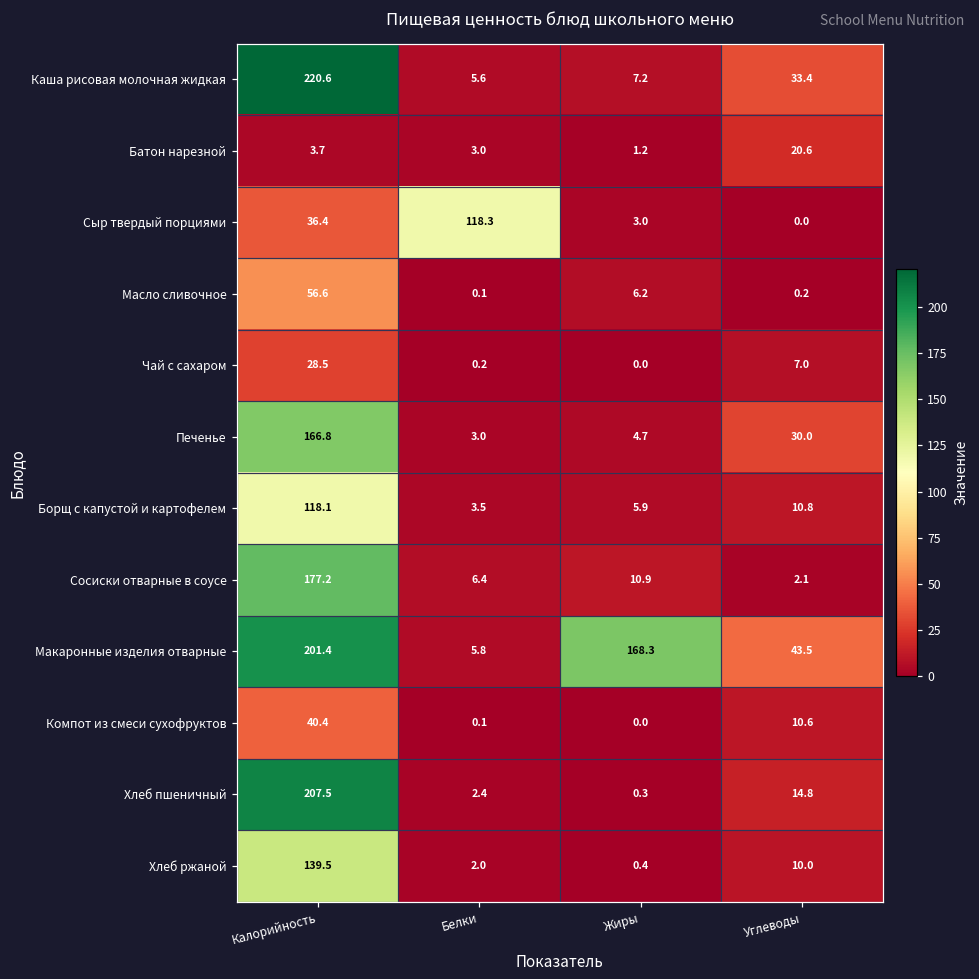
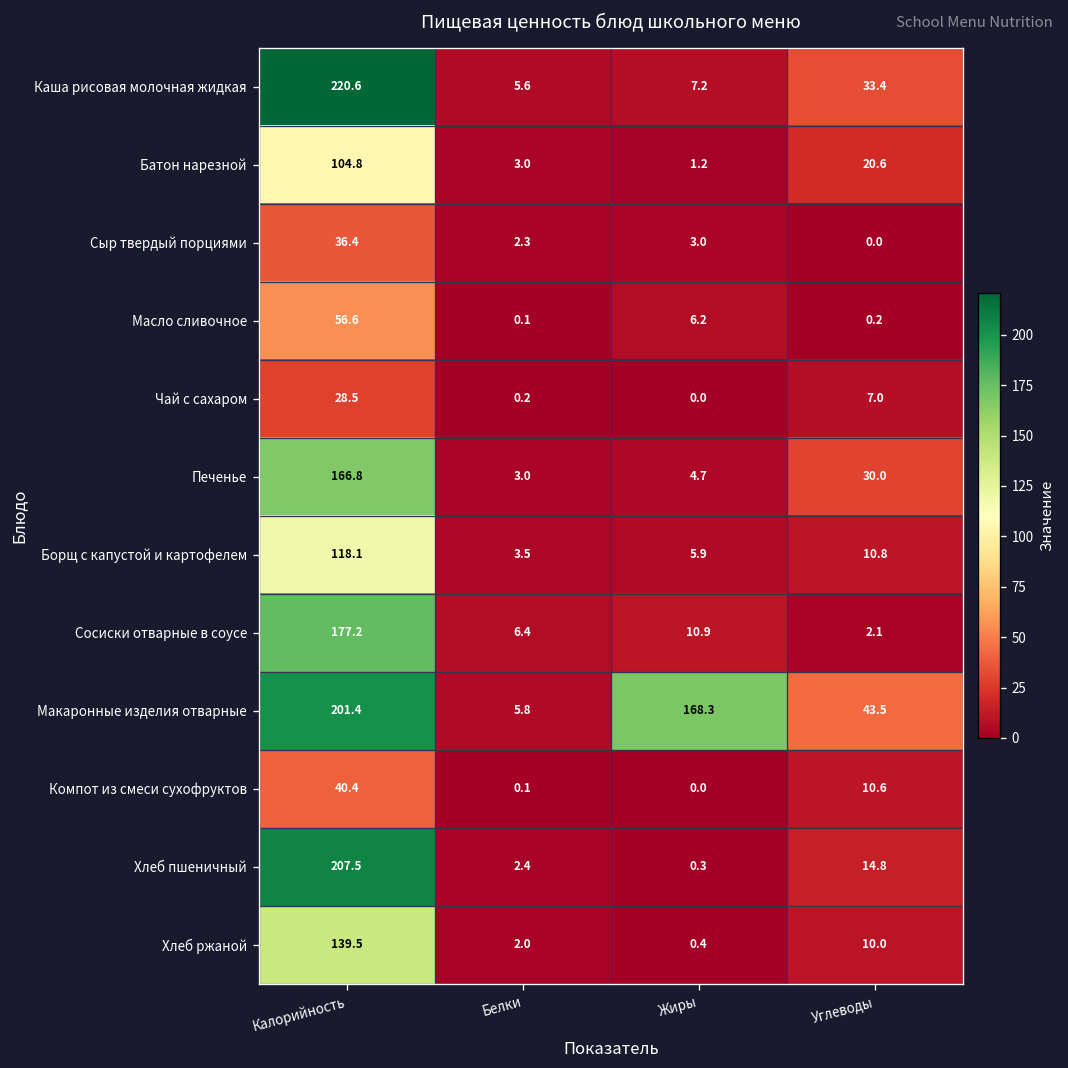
  {
    "Каша рисовая молочная жидкая": {
      "Калорийность": 220.6,
      "Белки": 5.6,
      "Жиры": 7.2,
      "Углеводы": 33.4
    },
    "Батон нарезной": {
-     "Калорийность": 3.7,
+     "Калорийность": 104.8,
      "Белки": 3.0,
      "Жиры": 1.2,
      "Углеводы": 20.6
    },
    "Сыр твердый порциями": {
      "Калорийность": 36.4,
-     "Белки": 118.3,
+     "Белки": 2.3,
      "Жиры": 3.0,
      "Углеводы": 0.0
    },
    "Масло сливочное": {
      "Калорийность": 56.6,
      "Белки": 0.1,
      "Жиры": 6.2,
      "Углеводы": 0.2
    },
    "Чай с сахаром": {
      "Калорийность": 28.5,
      "Белки": 0.2,
      "Жиры": 0.0,
      "Углеводы": 7.0
    },
    "Печенье": {
      "Калорийность": 166.8,
      "Белки": 3.0,
      "Жиры": 4.7,
      "Углеводы": 30.0
    },
    "Борщ с капустой и картофелем": {
      "Калорийность": 118.1,
      "Белки": 3.5,
      "Жиры": 5.9,
      "Углеводы": 10.8
    },
    "Сосиски отварные в соусе": {
      "Калорийность": 177.2,
      "Белки": 6.4,
      "Жиры": 10.9,
      "Углеводы": 2.1
    },
    "Макаронные изделия отварные": {
      "Калорийность": 201.4,
      "Белки": 5.8,
      "Жиры": 168.3,
      "Углеводы": 43.5
    },
    "Компот из смеси сухофруктов": {
      "Калорийность": 40.4,
      "Белки": 0.1,
      "Жиры": 0.0,
      "Углеводы": 10.6
    },
    "Хлеб пшеничный": {
      "Калорийность": 207.5,
      "Белки": 2.4,
      "Жиры": 0.3,
      "Углеводы": 14.8
    },
    "Хлеб ржаной": {
      "Калорийность": 139.5,
      "Белки": 2.0,
      "Жиры": 0.4,
      "Углеводы": 10.0
    }
  }
